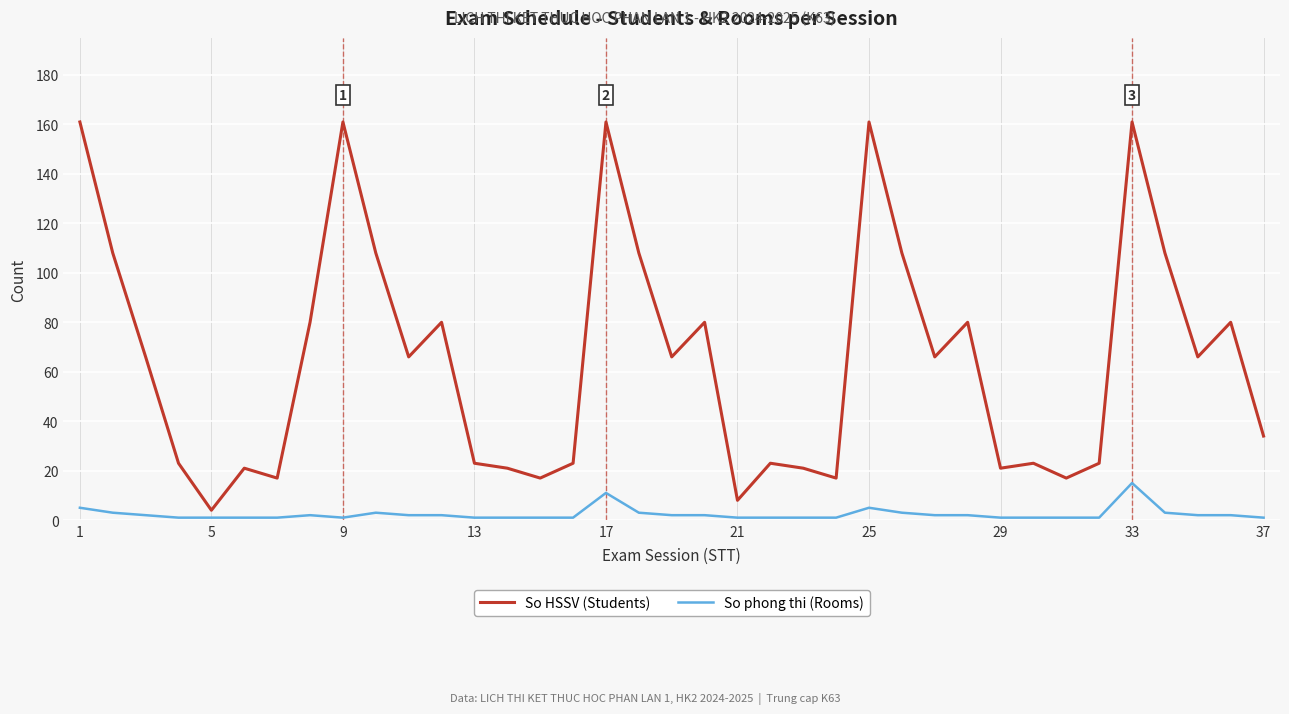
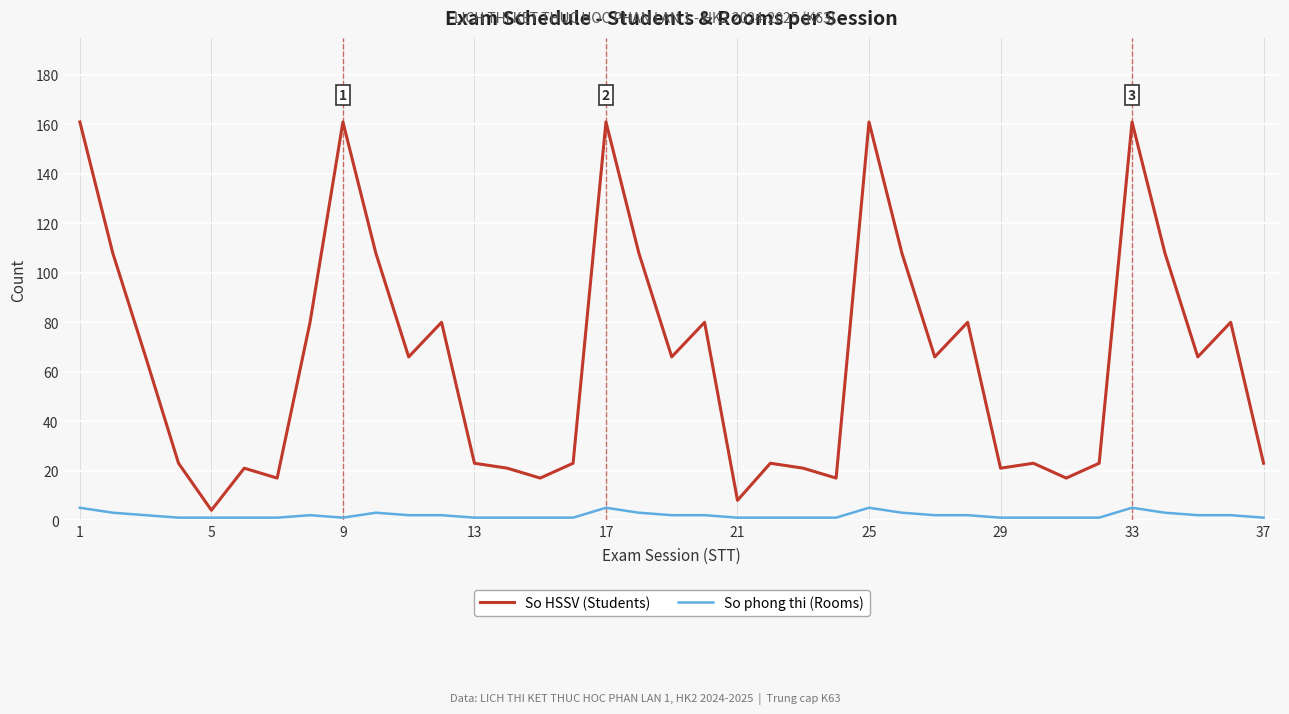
  {
    "So HSSV (Students)": {
      "1": 161,
      "5": 4,
      "13": 23,
      "21": 8,
      "25": 161,
      "29": 21,
-     "37": 34
+     "37": 23
    },
    "So phong thi (Rooms)": {
      "1": 5,
      "5": 1,
      "9": 1,
      "13": 1,
-     "17": 11,
+     "17": 5,
      "21": 1,
      "25": 5,
      "29": 1,
-     "33": 15,
+     "33": 5,
      "37": 1
    }
  }
